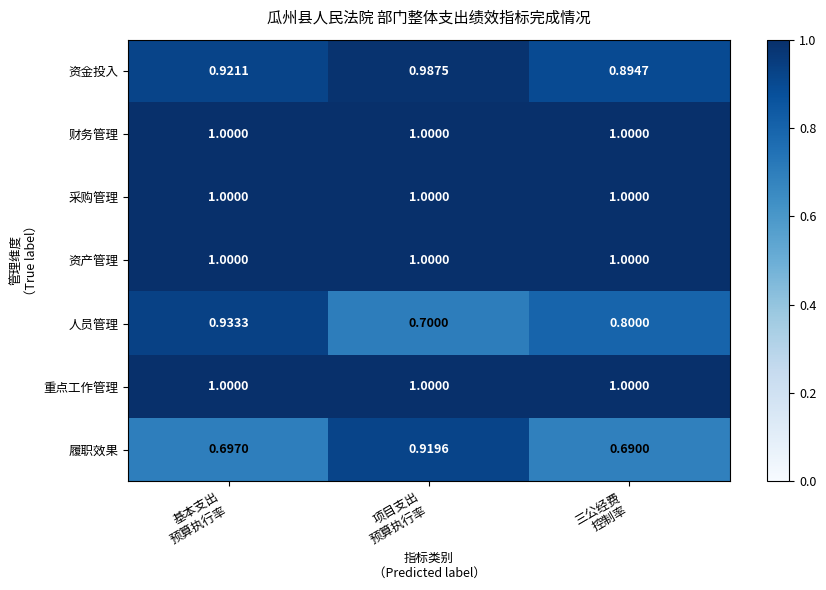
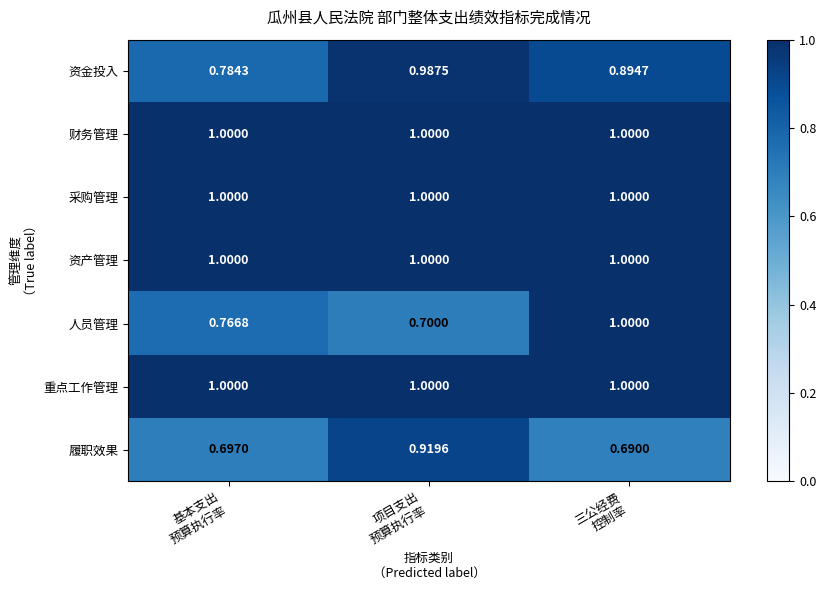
  {
    "资金投入": {
-     "基本支出 预算执行率": 0.9211,
+     "基本支出 预算执行率": 0.7843,
      "项目支出 预算执行率": 0.9875,
      "三公经费 控制率": 0.8947
    },
    "财务管理": {
      "基本支出 预算执行率": 1.0000,
      "项目支出 预算执行率": 1.0000,
      "三公经费 控制率": 1.0000
    },
    "采购管理": {
      "基本支出 预算执行率": 1.0000,
      "项目支出 预算执行率": 1.0000,
      "三公经费 控制率": 1.0000
    },
    "资产管理": {
      "基本支出 预算执行率": 1.0000,
      "项目支出 预算执行率": 1.0000,
      "三公经费 控制率": 1.0000
    },
    "人员管理": {
-     "基本支出 预算执行率": 0.9333,
+     "基本支出 预算执行率": 0.7668,
      "项目支出 预算执行率": 0.7000,
-     "三公经费 控制率": 0.8000
+     "三公经费 控制率": 1.0000
    },
    "重点工作管理": {
      "基本支出 预算执行率": 1.0000,
      "项目支出 预算执行率": 1.0000,
      "三公经费 控制率": 1.0000
    },
    "履职效果": {
      "基本支出 预算执行率": 0.6970,
      "项目支出 预算执行率": 0.9196,
      "三公经费 控制率": 0.6900
    }
  }
